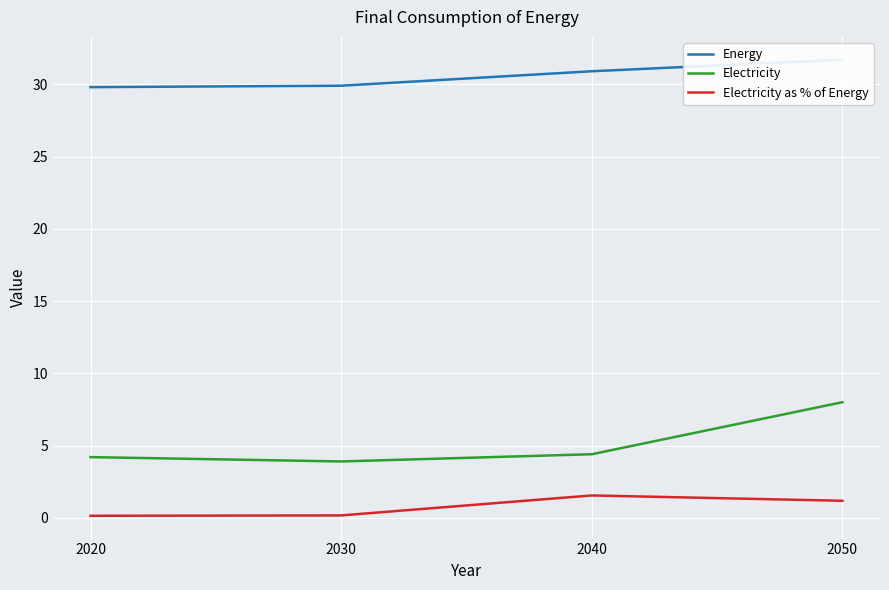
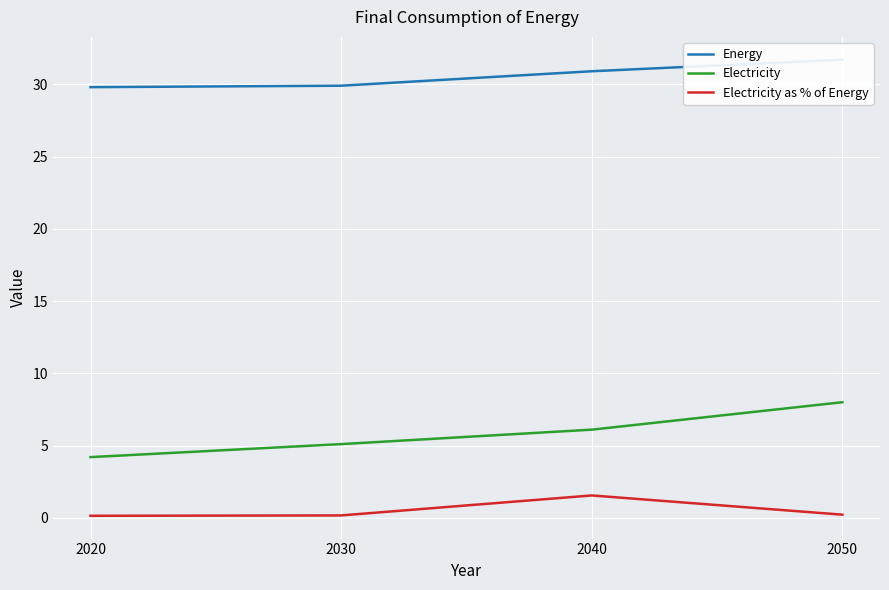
  {
    "Energy": {
      "2020": 29.8,
      "2030": 29.9,
      "2040": 30.9
    },
    "Electricity": {
      "2020": 4.2,
-     "2030": 3.9,
-     "2040": 4.4,
+     "2030": 5.1,
+     "2040": 6.1,
      "2050": 8.0
    },
    "Electricity as % of Energy": {
      "2020": 0.1,
      "2030": 0.2,
      "2040": 1.5,
-     "2050": 1.2
+     "2050": 0.2
    }
  }
